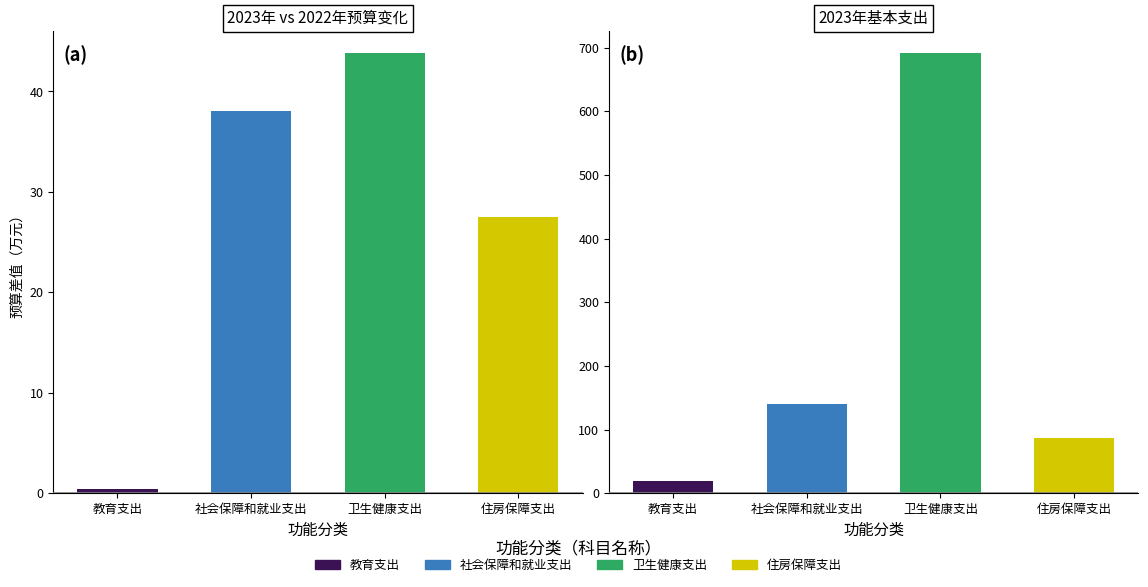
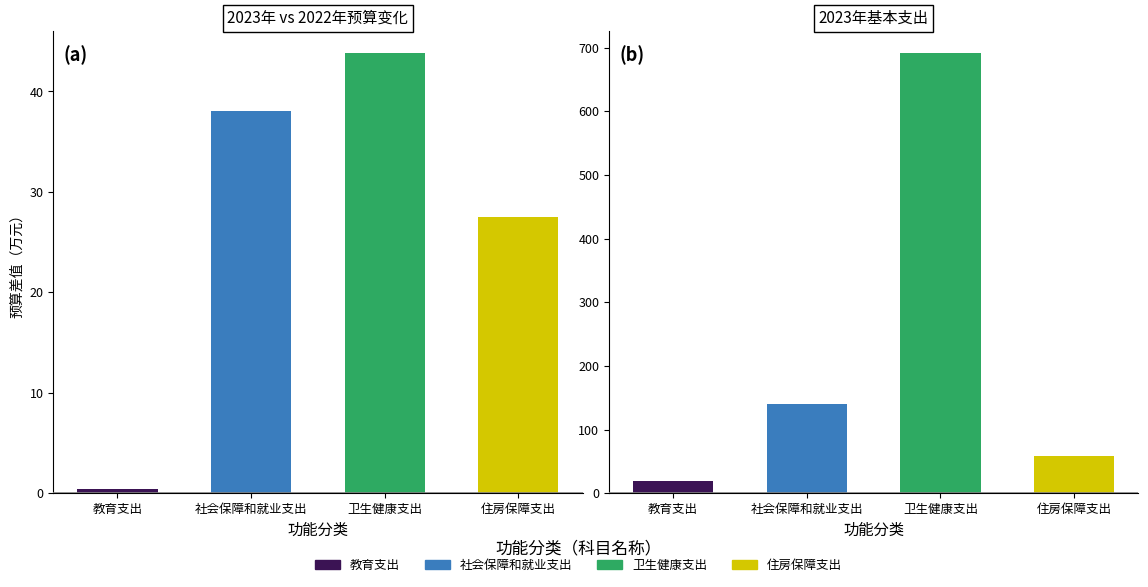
  {
    "2023年 vs 2022年预算变化": {
      "教育支出": 0.4,
      "社会保障和就业支出": 38.0,
      "卫生健康支出": 43.8,
      "住房保障支出": 27.5
    },
    "2023年基本支出": {
      "教育支出": 20,
      "社会保障和就业支出": 140,
      "卫生健康支出": 690,
-     "住房保障支出": 90
+     "住房保障支出": 60
    }
  }
